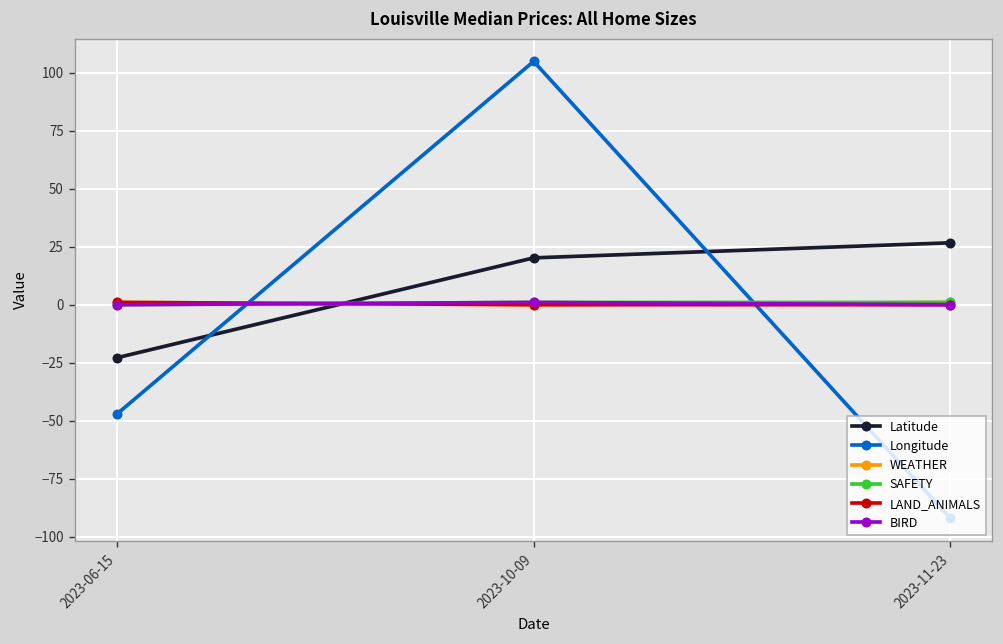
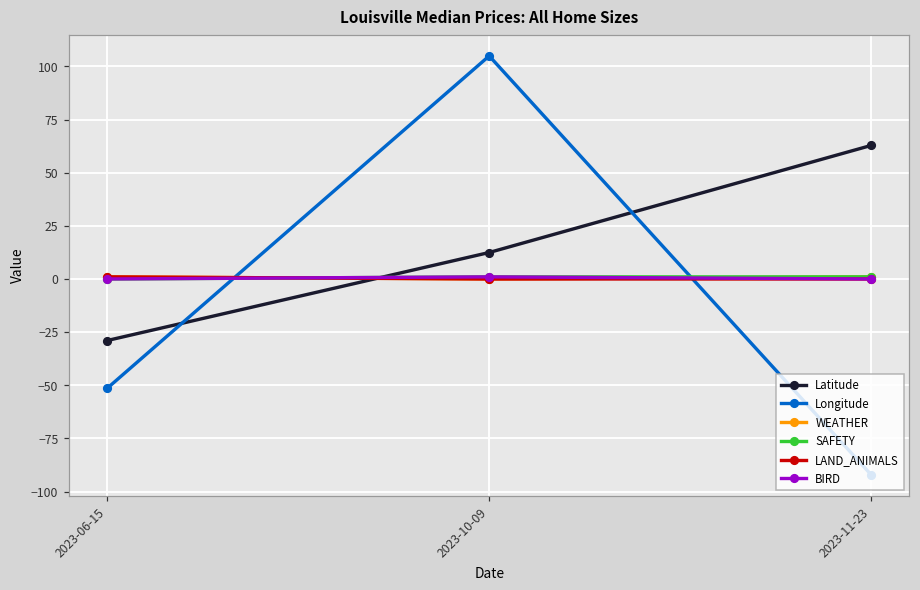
  {
    "Latitude": {
-     "2023-06-15": -23,
-     "2023-10-09": 20,
-     "2023-11-23": 27
+     "2023-06-15": -29,
+     "2023-10-09": 12,
+     "2023-11-23": 63
    },
    "Longitude": {
-     "2023-06-15": -47,
+     "2023-06-15": -51,
      "2023-10-09": 105
    }
  }
